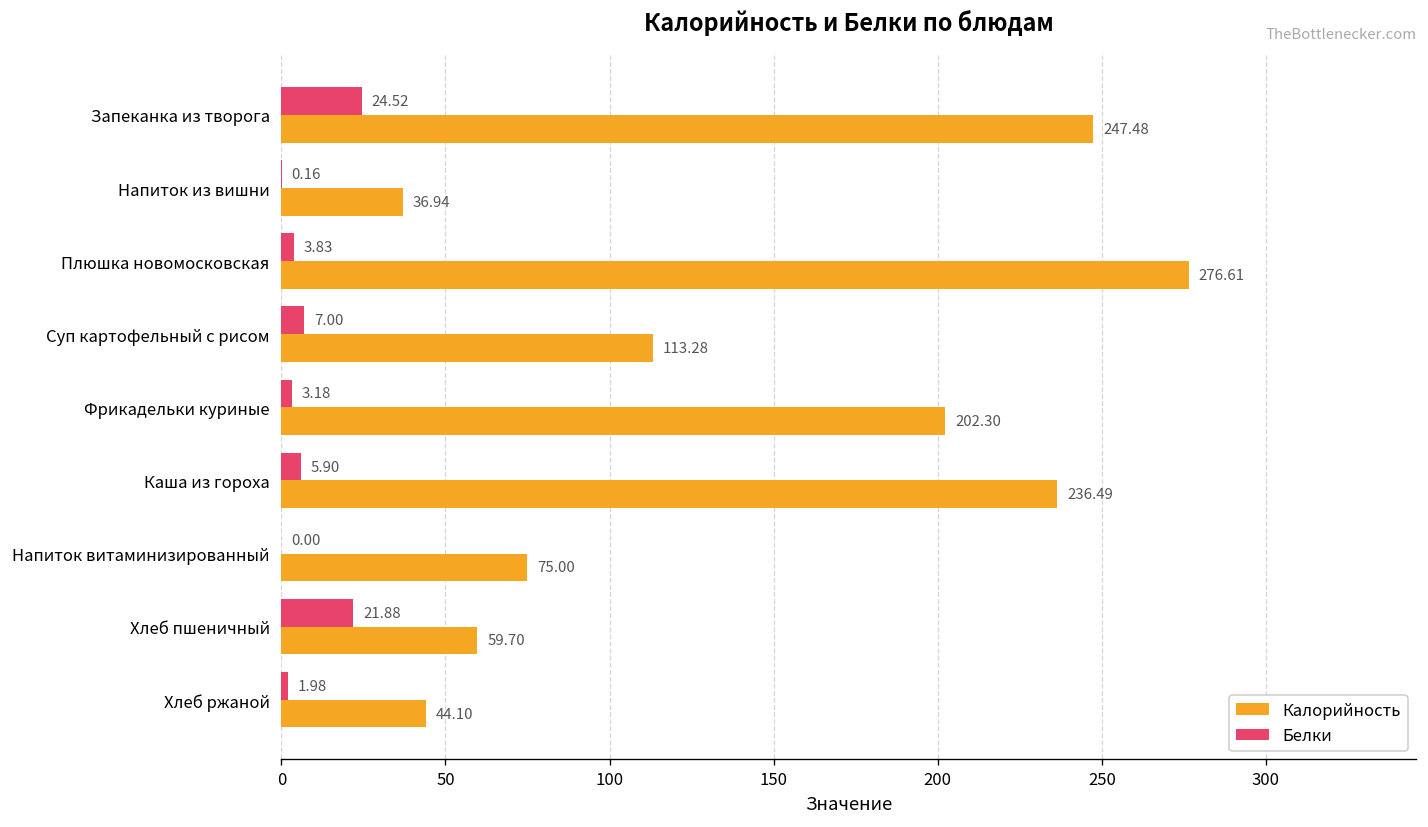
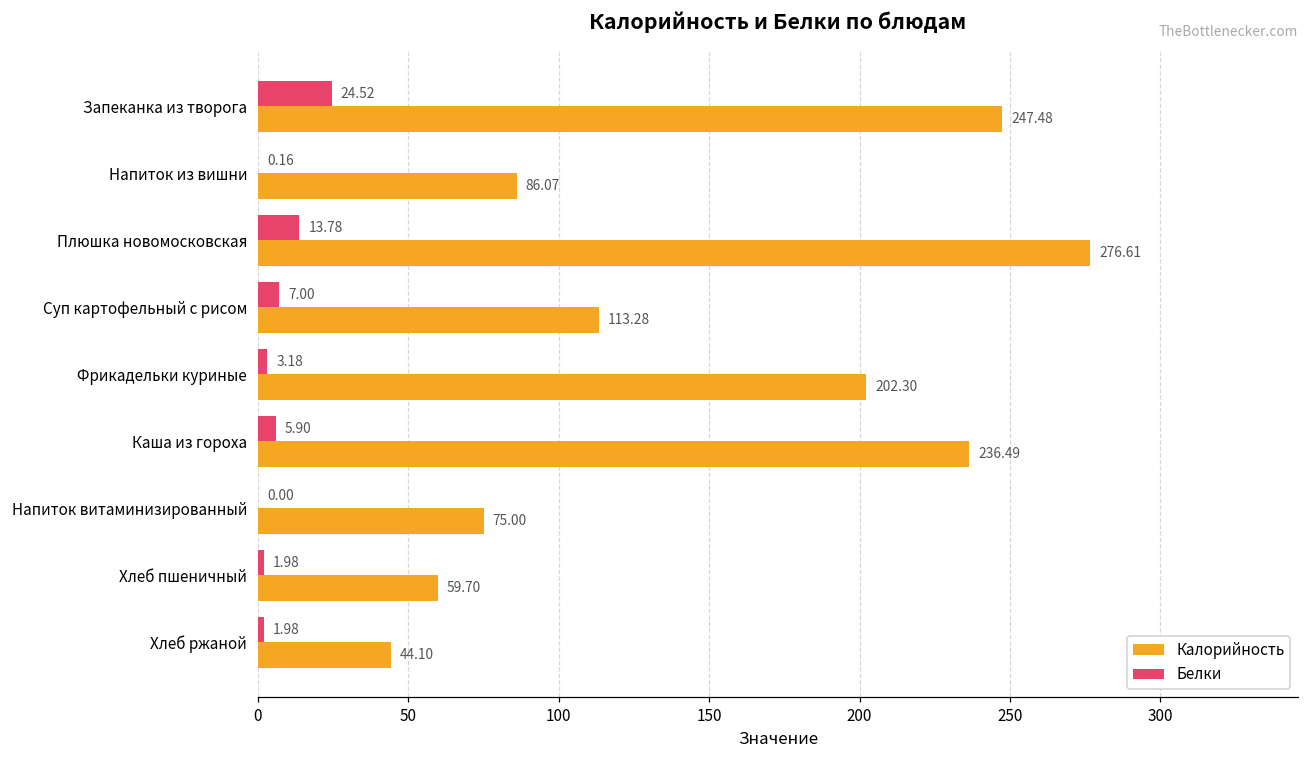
  {
    "Калорийность": {
      "Запеканка из творога": 247.48,
-     "Напиток из вишни": 36.94,
+     "Напиток из вишни": 86.07,
      "Плюшка новомосковская": 276.61,
      "Суп картофельный с рисом": 113.28,
      "Фрикадельки куриные": 202.30,
      "Каша из гороха": 236.49,
      "Напиток витаминизированный": 75.00,
      "Хлеб пшеничный": 59.70,
      "Хлеб ржаной": 44.10
    },
    "Белки": {
      "Запеканка из творога": 24.52,
      "Напиток из вишни": 0.16,
-     "Плюшка новомосковская": 3.83,
+     "Плюшка новомосковская": 13.78,
      "Суп картофельный с рисом": 7.00,
      "Фрикадельки куриные": 3.18,
      "Каша из гороха": 5.90,
      "Напиток витаминизированный": 0.00,
-     "Хлеб пшеничный": 21.88,
+     "Хлеб пшеничный": 1.98,
      "Хлеб ржаной": 1.98
    }
  }
